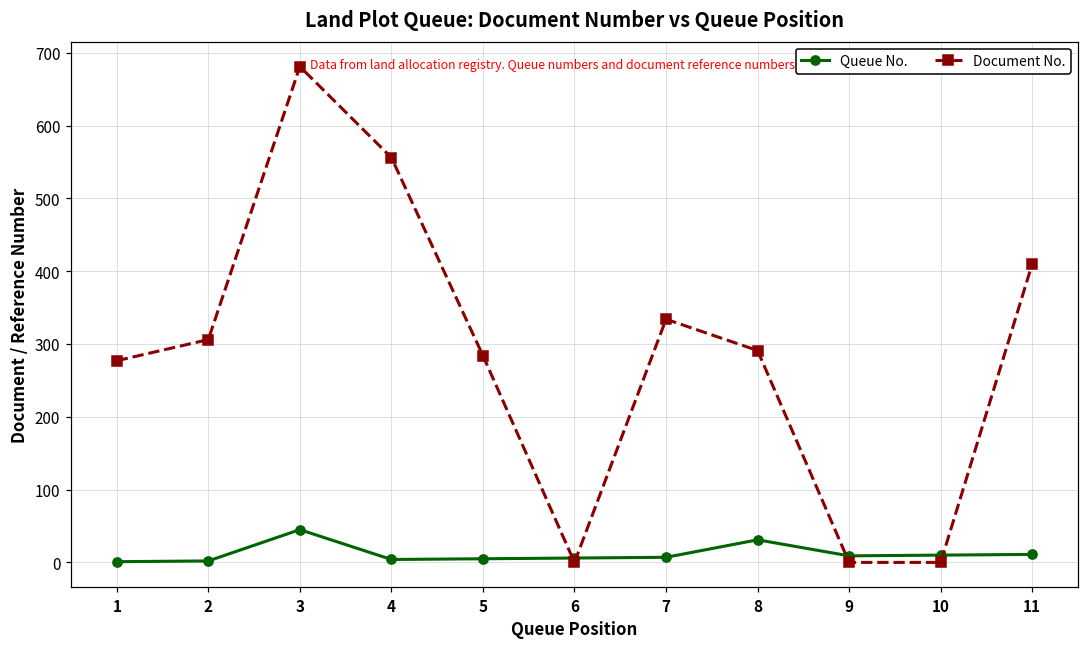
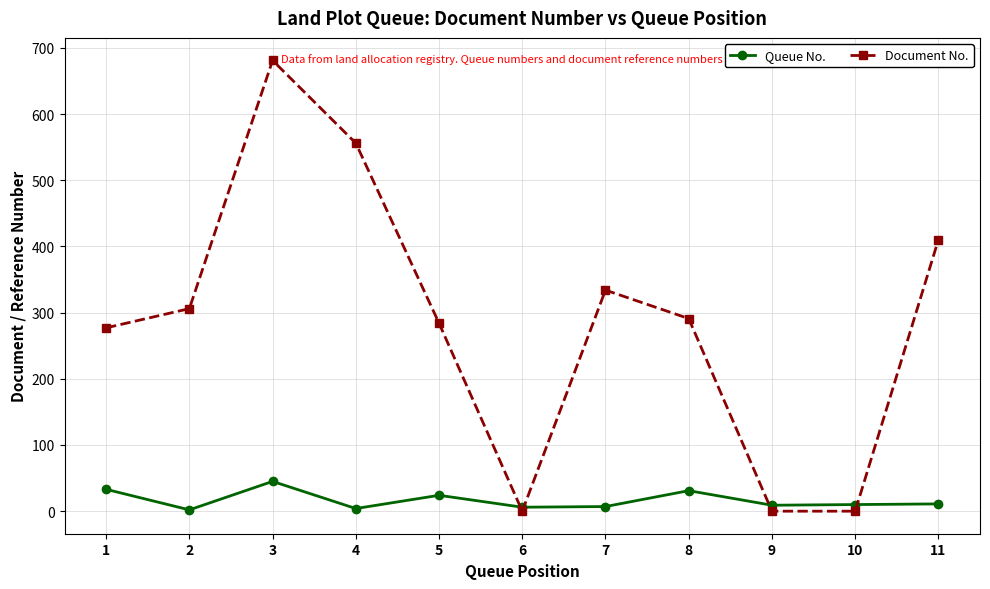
  {
    "Queue No.": {
-     "1": 0,
+     "1": 30,
      "2": 0,
      "3": 50,
      "4": 0,
-     "5": 10,
+     "5": 20,
      "6": 10,
      "7": 10,
      "8": 30,
      "9": 10,
      "10": 10,
      "11": 10
    },
    "Document No.": {
      "1": 280,
      "2": 310,
      "3": 680,
      "4": 560,
      "5": 280,
      "6": 0,
      "7": 330,
      "8": 290,
      "9": 0,
      "10": 0,
      "11": 410
    }
  }
